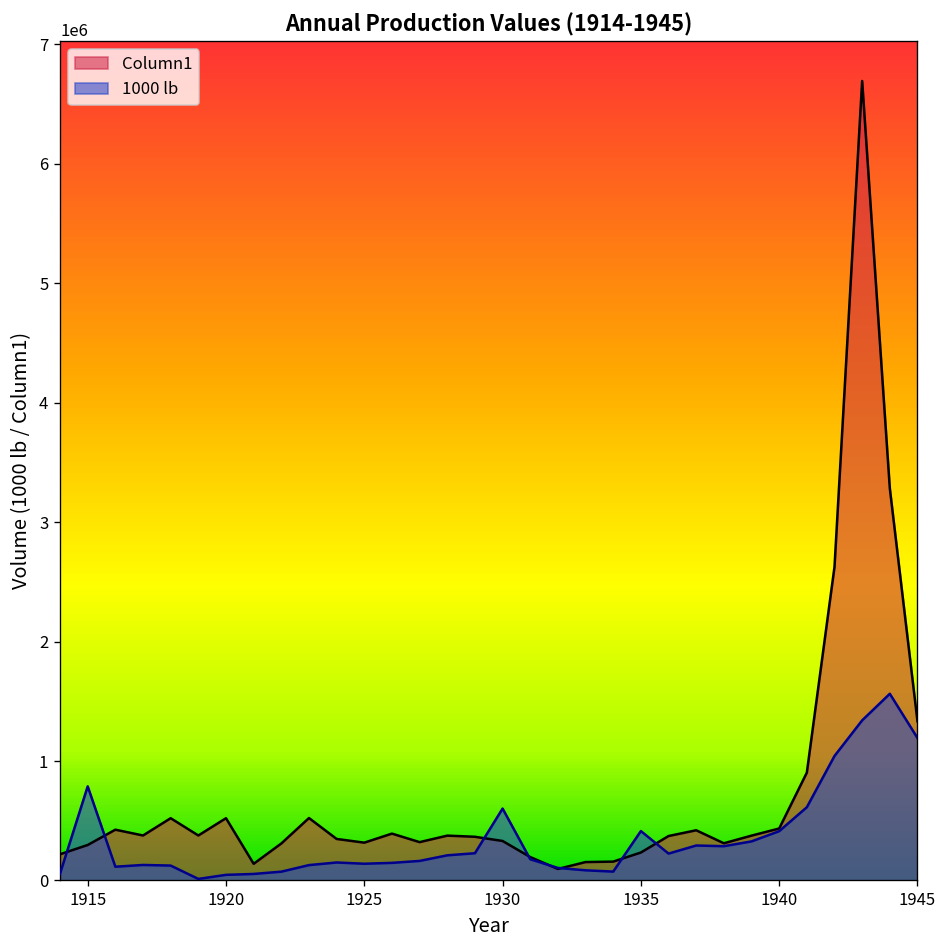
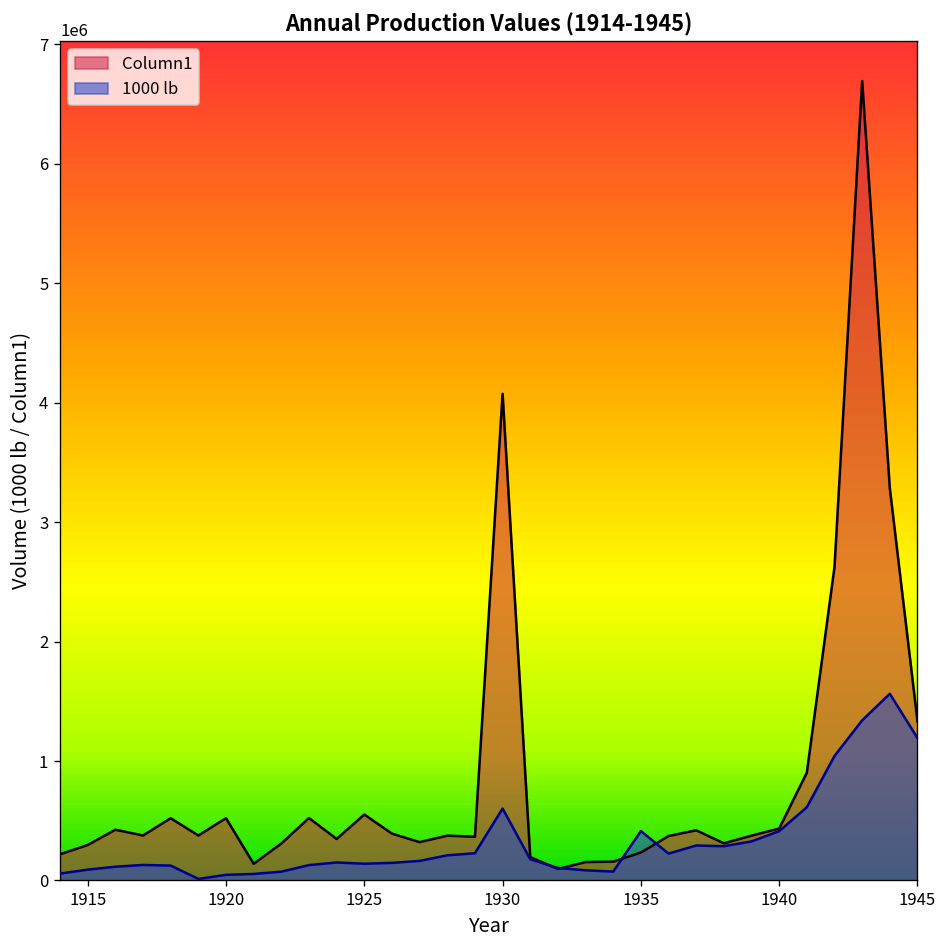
  {
    "Column1": {
      "1915": 300000,
      "1920": 500000,
-     "1925": 300000,
-     "1930": 300000,
+     "1925": 600000,
+     "1930": 4100000,
      "1935": 200000,
      "1945": 1300000
    },
    "1000 lb": {
-     "1915": 800000,
+     "1915": 100000,
      "1920": 0,
      "1925": 100000,
      "1930": 600000,
      "1935": 400000,
      "1945": 1200000
    }
  }
